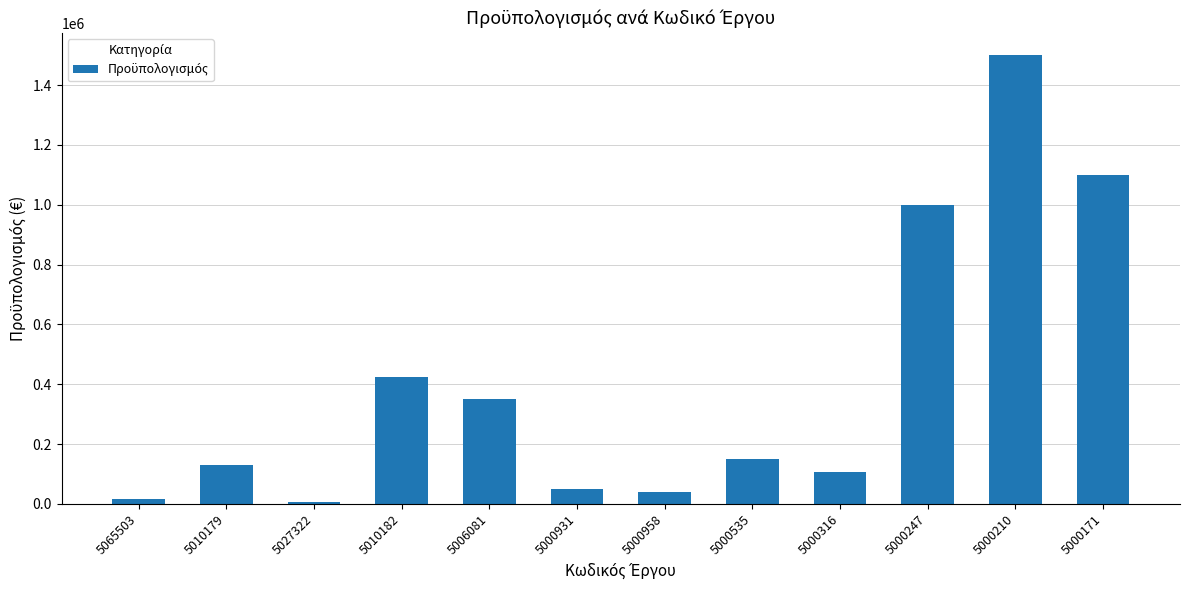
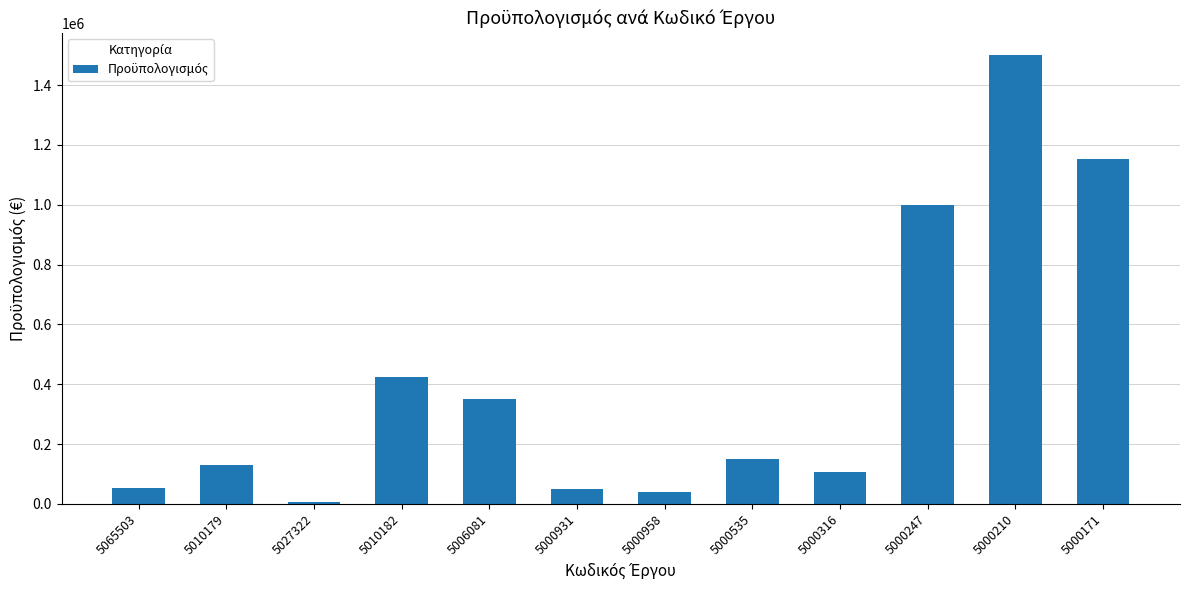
  {
-   "5065503": 20000,
+   "5065503": 50000,
    "5010179": 130000,
    "5010182": 420000,
    "5006081": 350000,
    "5000931": 50000,
    "5000958": 40000,
    "5000535": 150000,
    "5000316": 110000,
    "5000247": 1000000,
    "5000210": 1500000,
-   "5000171": 1100000
+   "5000171": 1150000
  }
